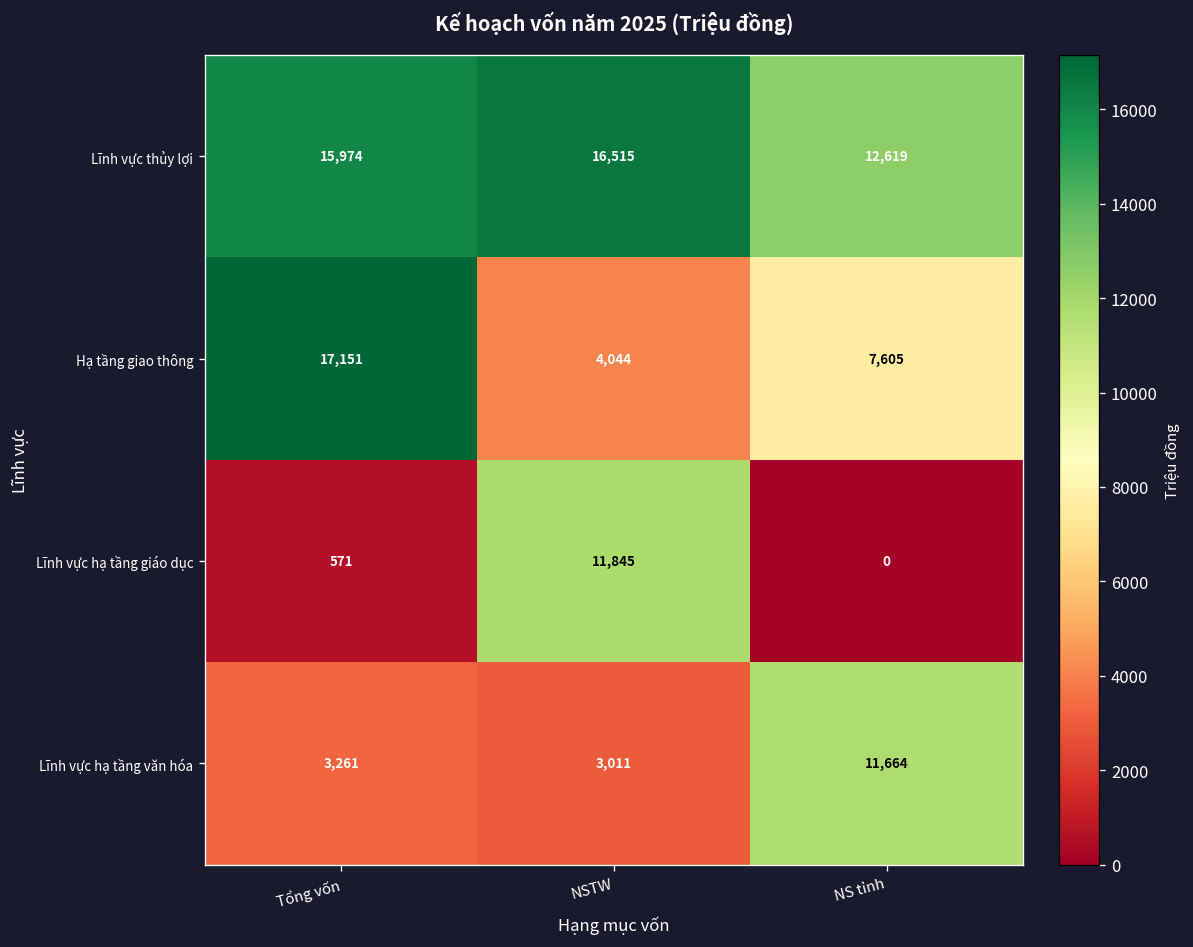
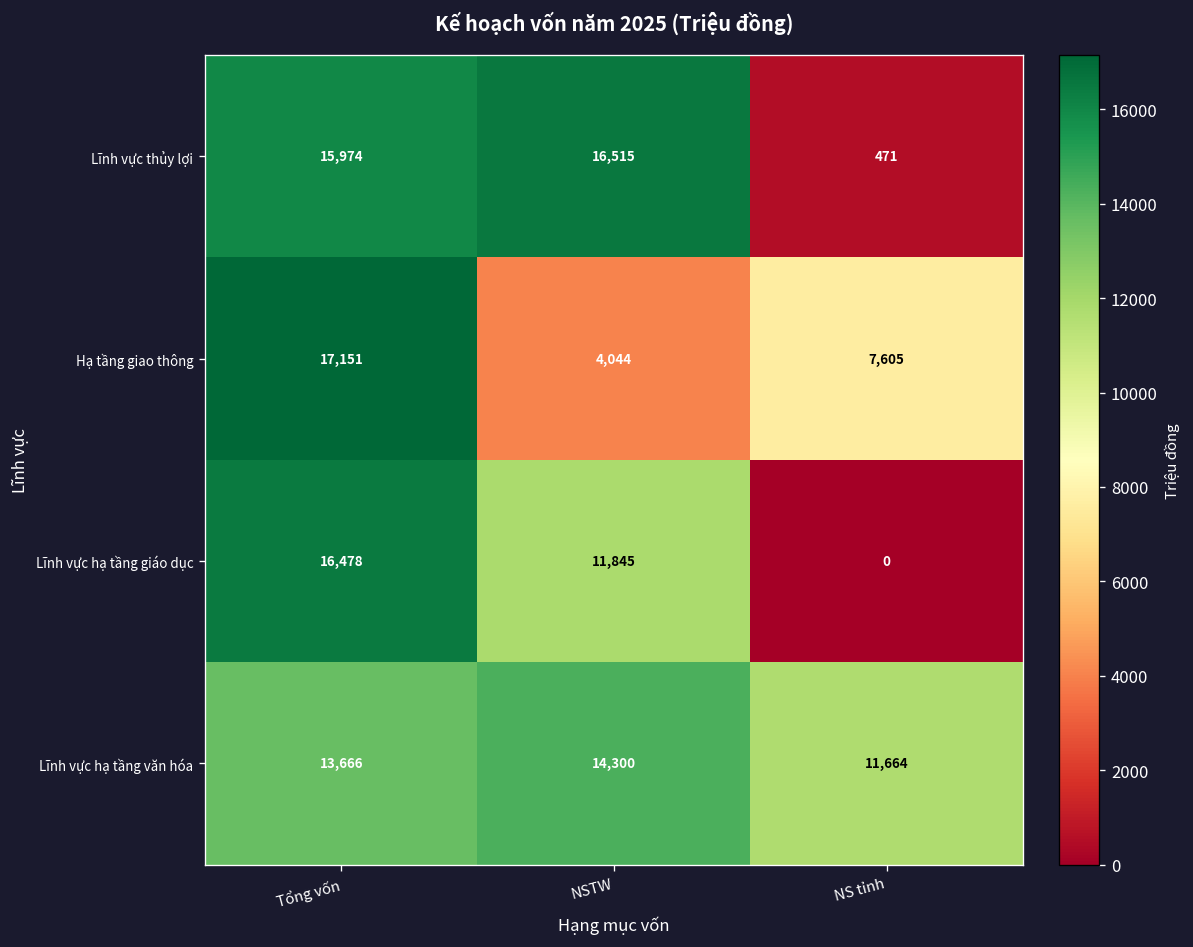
  {
    "Lĩnh vực thủy lợi": {
      "Tổng vốn": "15,974",
      "NSTW": "16,515",
-     "NS tỉnh": "12,619"
+     "NS tỉnh": "471"
    },
    "Hạ tầng giao thông": {
      "Tổng vốn": "17,151",
      "NSTW": "4,044",
      "NS tỉnh": "7,605"
    },
    "Lĩnh vực hạ tầng giáo dục": {
-     "Tổng vốn": "571",
+     "Tổng vốn": "16,478",
      "NSTW": "11,845",
      "NS tỉnh": "0"
    },
    "Lĩnh vực hạ tầng văn hóa": {
-     "Tổng vốn": "3,261",
-     "NSTW": "3,011",
+     "Tổng vốn": "13,666",
+     "NSTW": "14,300",
      "NS tỉnh": "11,664"
    }
  }
